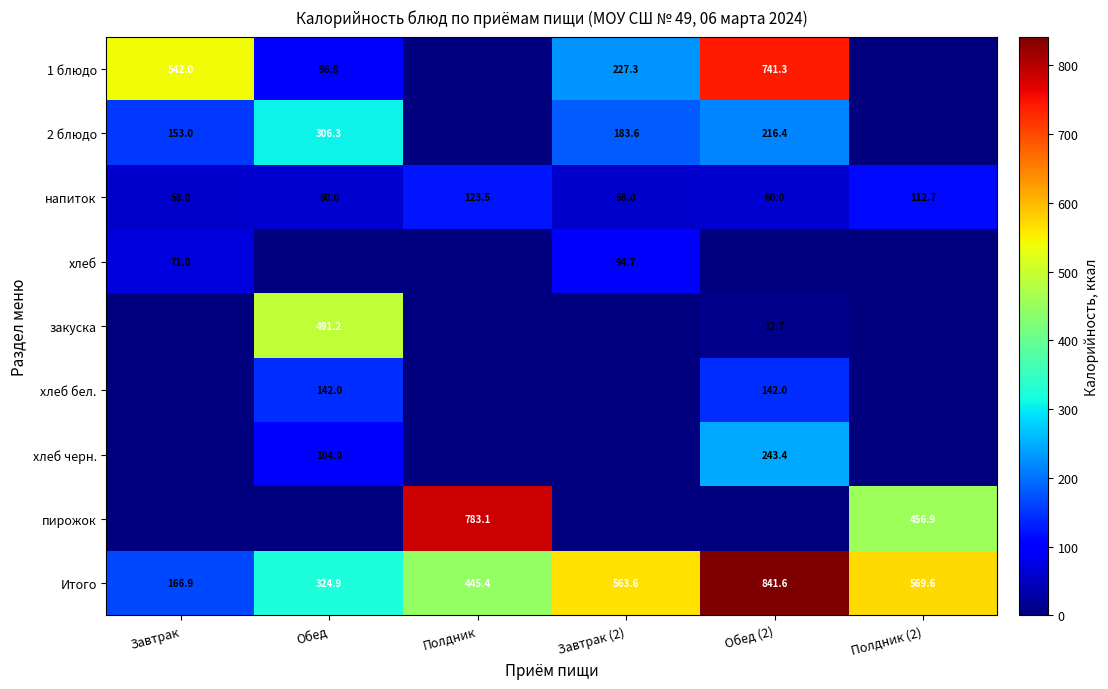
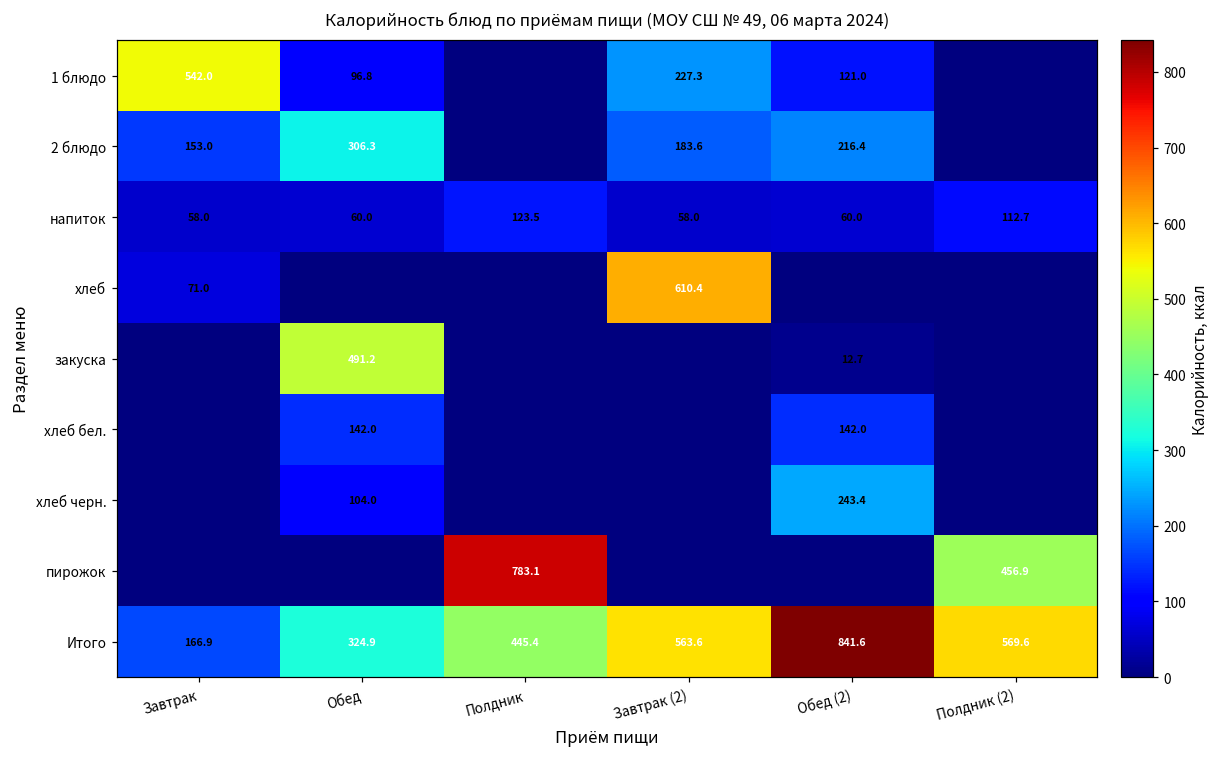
  {
    "1 блюдо": {
      "Завтрак": 542.0,
      "Обед": 96.8,
      "Завтрак (2)": 227.3,
-     "Обед (2)": 741.3
+     "Обед (2)": 121.0
    },
    "2 блюдо": {
      "Завтрак": 153.0,
      "Обед": 306.3,
      "Завтрак (2)": 183.6,
      "Обед (2)": 216.4
    },
    "напиток": {
      "Завтрак": 58.0,
      "Обед": 60.0,
      "Полдник": 123.5,
      "Завтрак (2)": 58.0,
      "Обед (2)": 60.0,
      "Полдник (2)": 112.7
    },
    "хлеб": {
      "Завтрак": 71.0,
-     "Завтрак (2)": 94.7
+     "Завтрак (2)": 610.4
    },
    "закуска": {
      "Обед": 491.2,
      "Обед (2)": 12.7
    },
    "хлеб бел.": {
      "Обед": 142.0,
      "Обед (2)": 142.0
    },
    "хлеб черн.": {
      "Обед": 104.0,
      "Обед (2)": 243.4
    },
    "пирожок": {
      "Полдник": 783.1,
      "Полдник (2)": 456.9
    },
    "Итого": {
      "Завтрак": 166.9,
      "Обед": 324.9,
      "Полдник": 445.4,
      "Завтрак (2)": 563.6,
      "Обед (2)": 841.6,
      "Полдник (2)": 569.6
    }
  }
